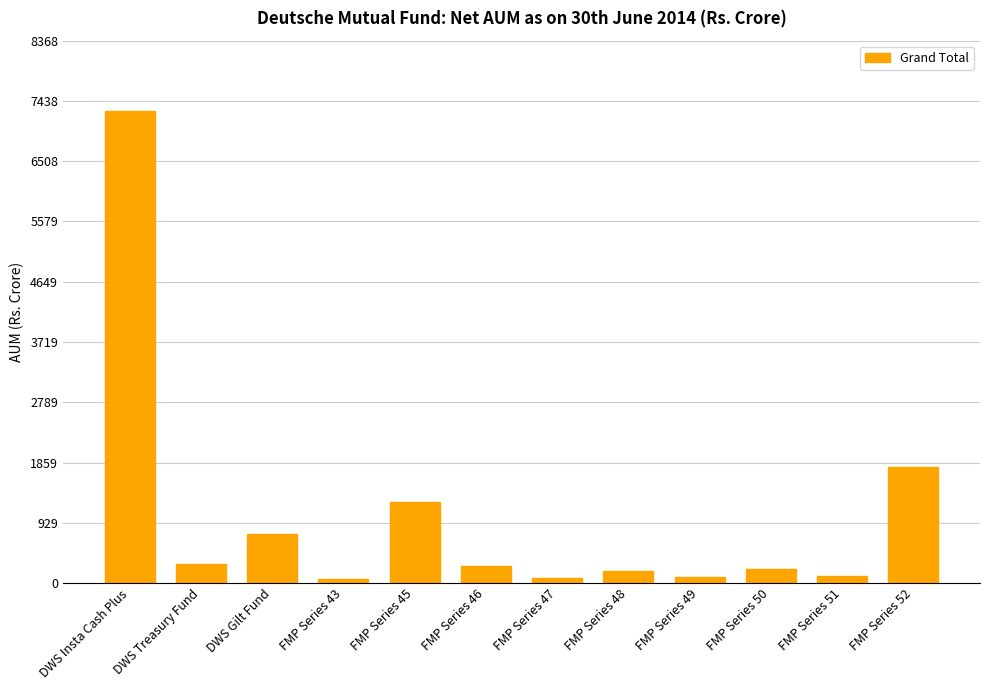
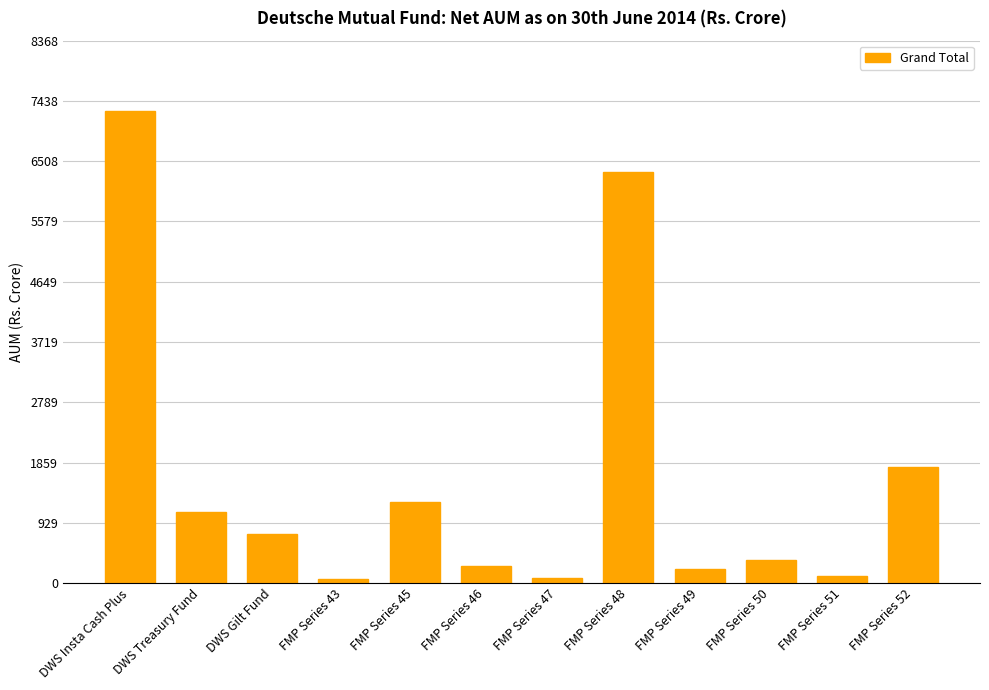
  {
    "DWS Insta Cash Plus": 7300,
-   "DWS Treasury Fund": 300,
+   "DWS Treasury Fund": 1100,
    "DWS Gilt Fund": 800,
    "FMP Series 43": 100,
    "FMP Series 45": 1300,
    "FMP Series 46": 300,
    "FMP Series 47": 100,
-   "FMP Series 48": 200,
-   "FMP Series 49": 100,
-   "FMP Series 50": 200,
+   "FMP Series 48": 6300,
+   "FMP Series 49": 200,
+   "FMP Series 50": 400,
    "FMP Series 51": 100,
    "FMP Series 52": 1800
  }
